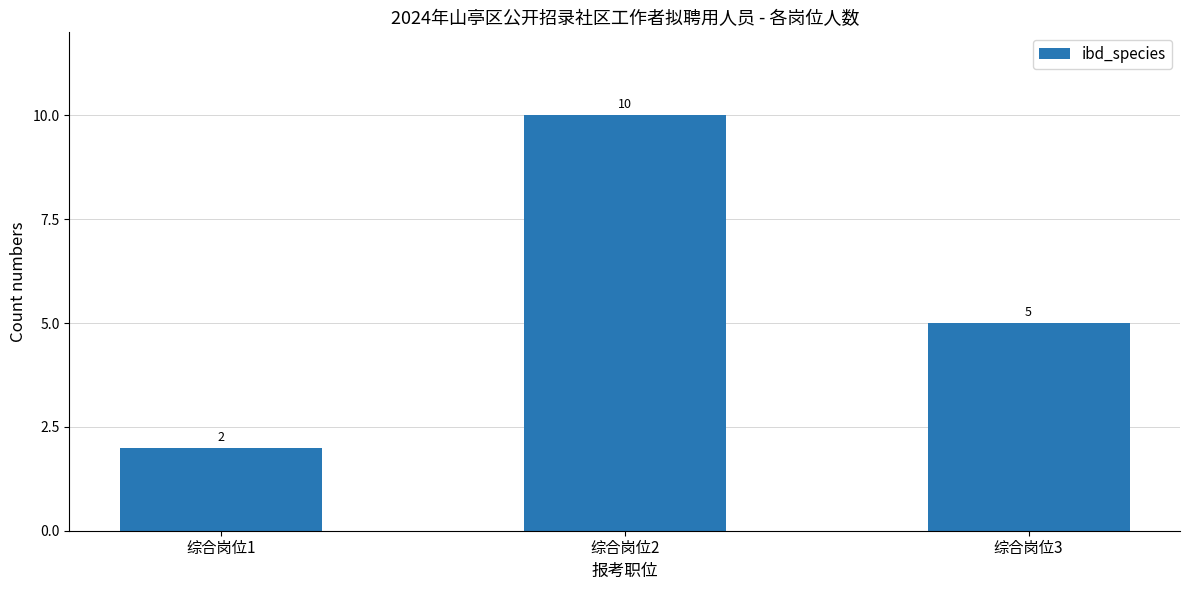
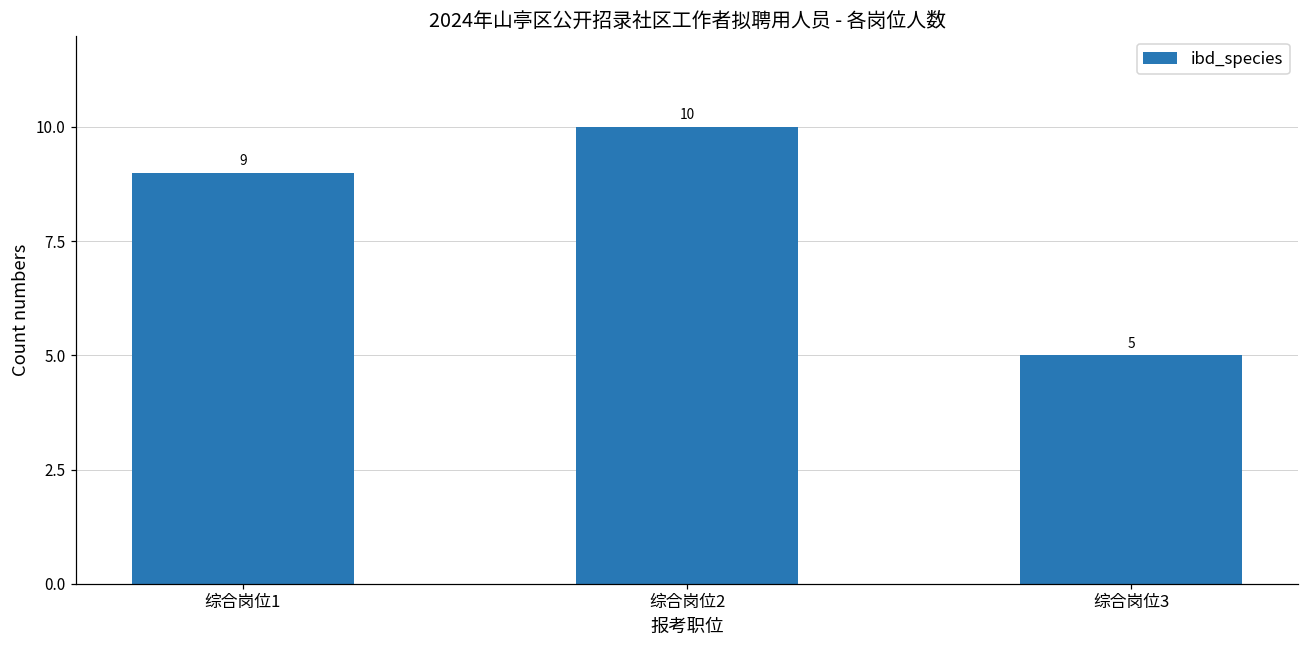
  {
-   "综合岗位1": 2,
+   "综合岗位1": 9,
    "综合岗位2": 10,
    "综合岗位3": 5
  }
